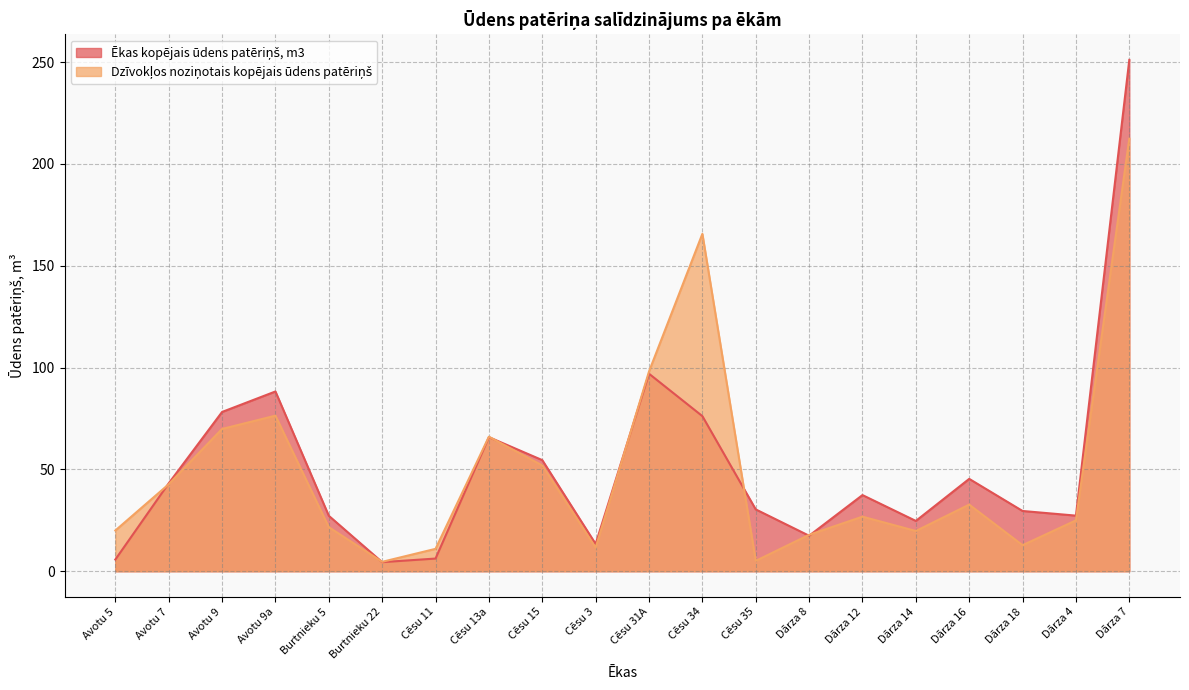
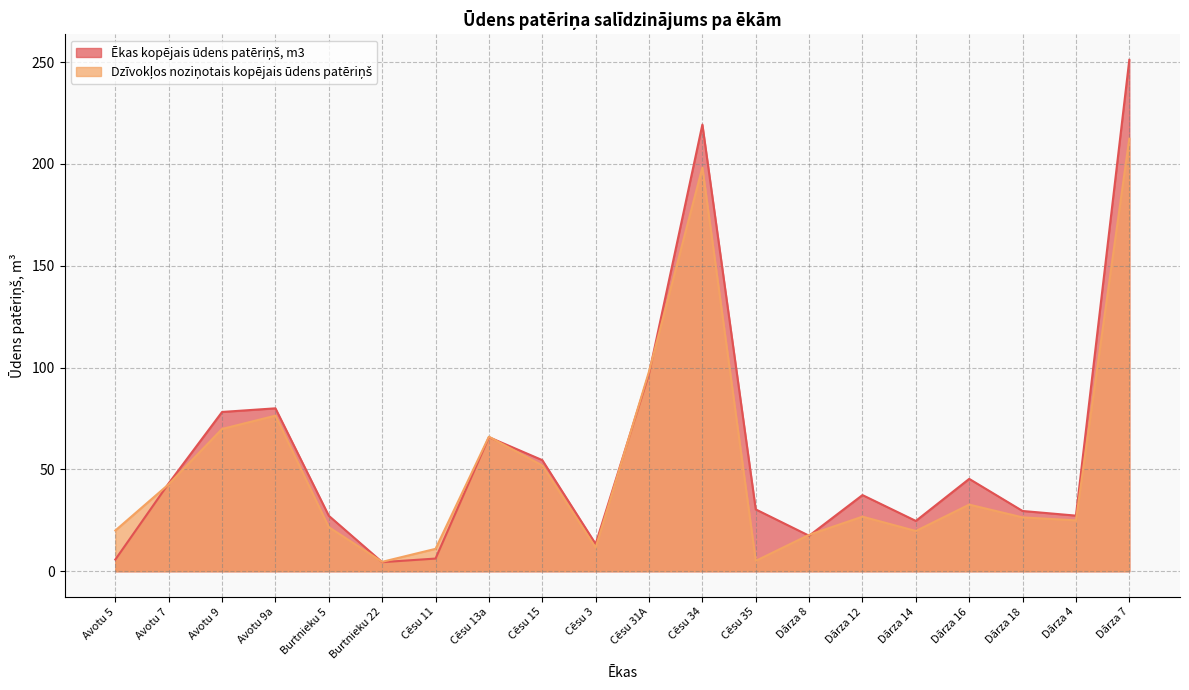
  {
    "Ēkas kopējais ūdens patēriņš, m3": {
      "Avotu 5": 6,
      "Avotu 9": 78,
-     "Avotu 9a": 88,
+     "Avotu 9a": 80,
      "Burtnieku 5": 27,
      "Cēsu 11": 6,
      "Cēsu 15": 55,
      "Cēsu 3": 13,
-     "Cēsu 34": 76,
+     "Cēsu 34": 219,
      "Cēsu 35": 30,
      "Dārza 12": 37,
      "Dārza 14": 25,
      "Dārza 16": 45,
      "Dārza 18": 30,
      "Dārza 4": 27,
      "Dārza 7": 251
    },
    "Dzīvokļos noziņotais kopējais ūdens patēriņš": {
      "Avotu 5": 20,
      "Avotu 9": 70,
      "Avotu 9a": 76,
      "Burtnieku 5": 22,
      "Cēsu 11": 11,
      "Cēsu 15": 52,
      "Cēsu 3": 12,
-     "Cēsu 34": 166,
+     "Cēsu 34": 198,
      "Cēsu 35": 5,
      "Dārza 12": 27,
      "Dārza 14": 20,
      "Dārza 16": 33,
-     "Dārza 18": 13,
+     "Dārza 18": 26,
      "Dārza 4": 25,
      "Dārza 7": 212
    }
  }
